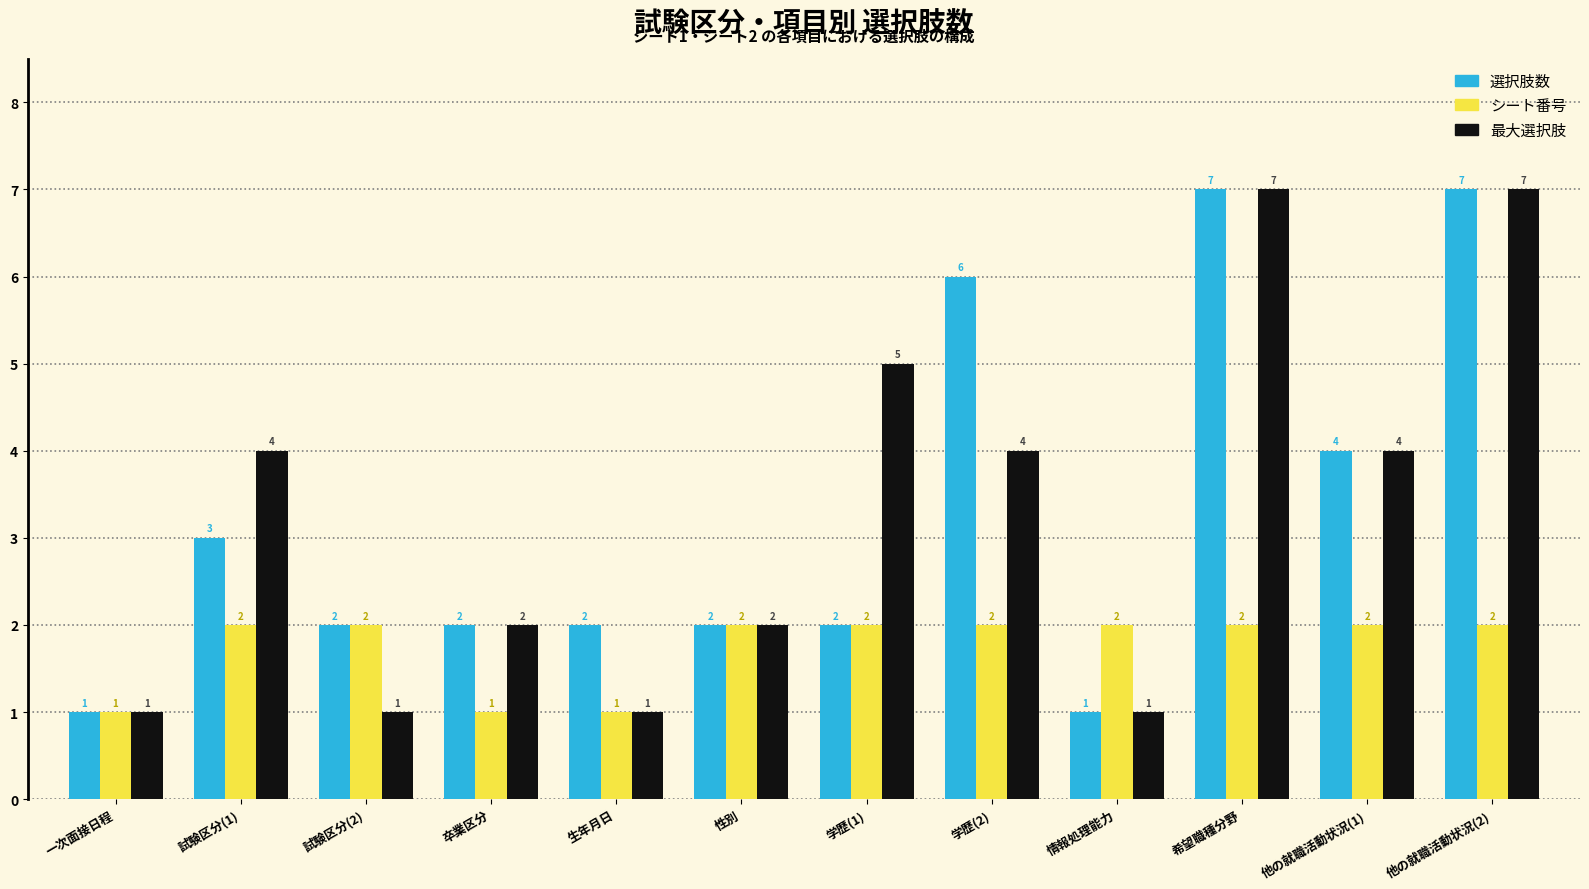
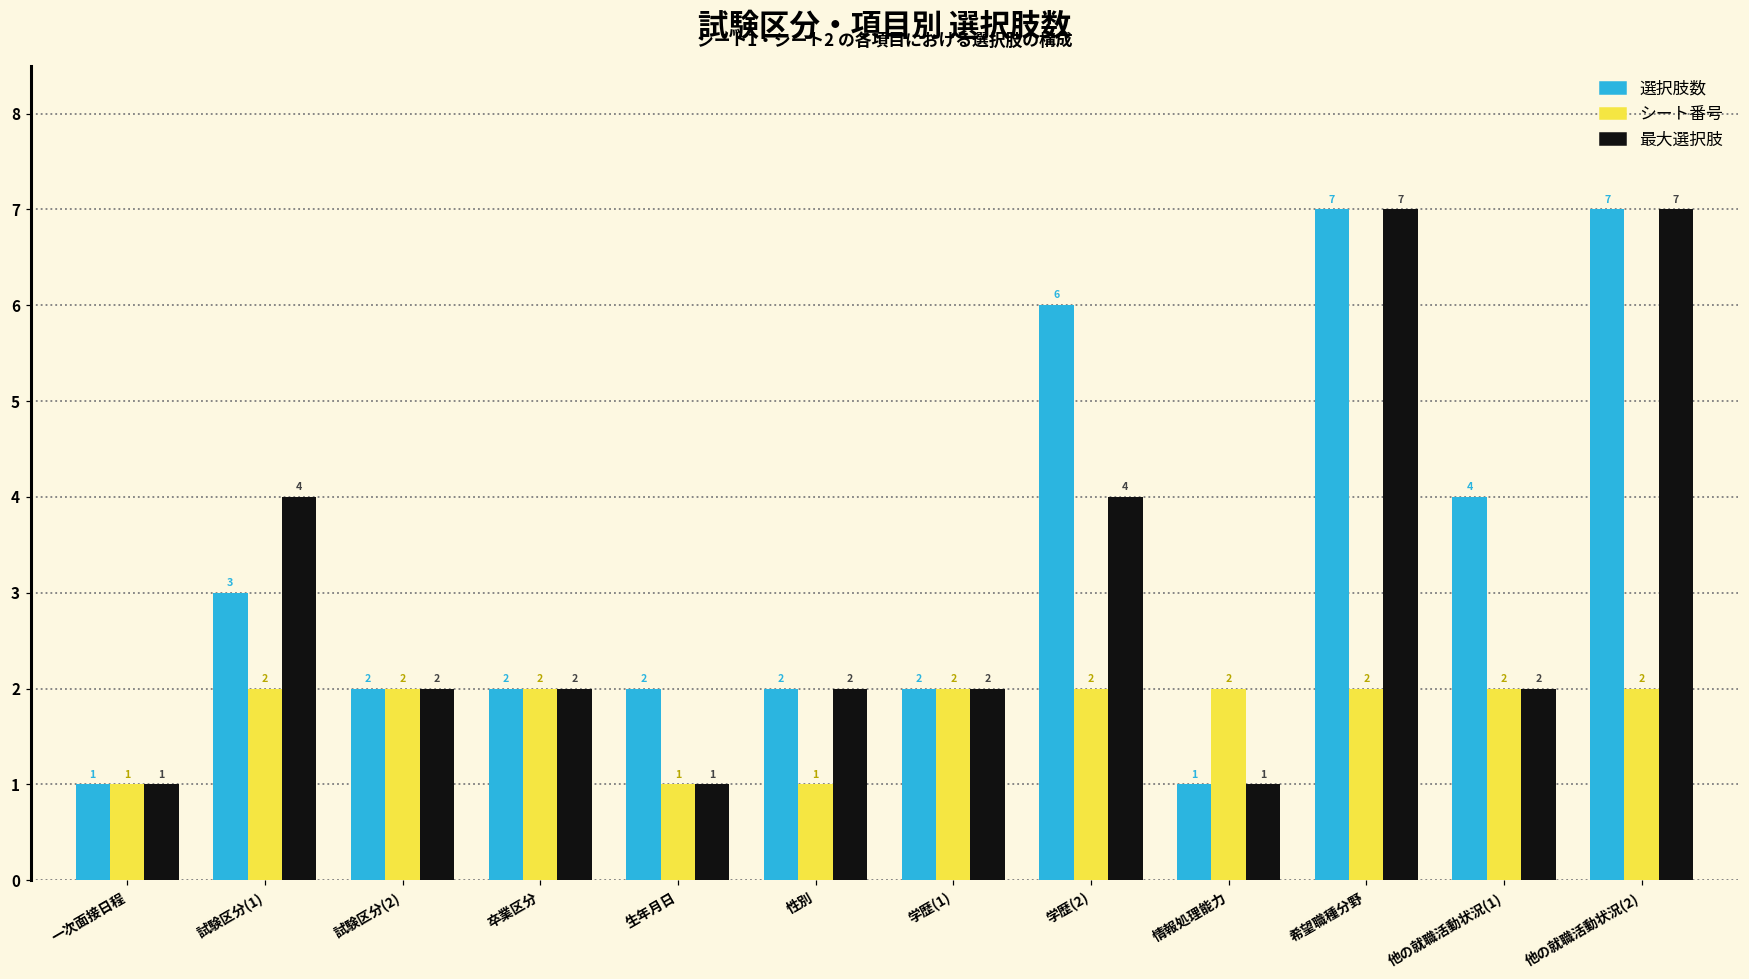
  {
    "選択肢数": {
      "一次面接日程": 1,
      "試験区分(1)": 3,
      "試験区分(2)": 2,
      "卒業区分": 2,
      "生年月日": 2,
      "性別": 2,
      "学歴(1)": 2,
      "学歴(2)": 6,
      "情報処理能力": 1,
      "希望職種分野": 7,
      "他の就職活動状況(1)": 4,
      "他の就職活動状況(2)": 7
    },
    "シート番号": {
      "一次面接日程": 1,
      "試験区分(1)": 2,
      "試験区分(2)": 2,
-     "卒業区分": 1,
+     "卒業区分": 2,
      "生年月日": 1,
-     "性別": 2,
+     "性別": 1,
      "学歴(1)": 2,
      "学歴(2)": 2,
      "情報処理能力": 2,
      "希望職種分野": 2,
      "他の就職活動状況(1)": 2,
      "他の就職活動状況(2)": 2
    },
    "最大選択肢": {
      "一次面接日程": 1,
      "試験区分(1)": 4,
-     "試験区分(2)": 1,
+     "試験区分(2)": 2,
      "卒業区分": 2,
      "生年月日": 1,
      "性別": 2,
-     "学歴(1)": 5,
+     "学歴(1)": 2,
      "学歴(2)": 4,
      "情報処理能力": 1,
      "希望職種分野": 7,
-     "他の就職活動状況(1)": 4,
+     "他の就職活動状況(1)": 2,
      "他の就職活動状況(2)": 7
    }
  }
